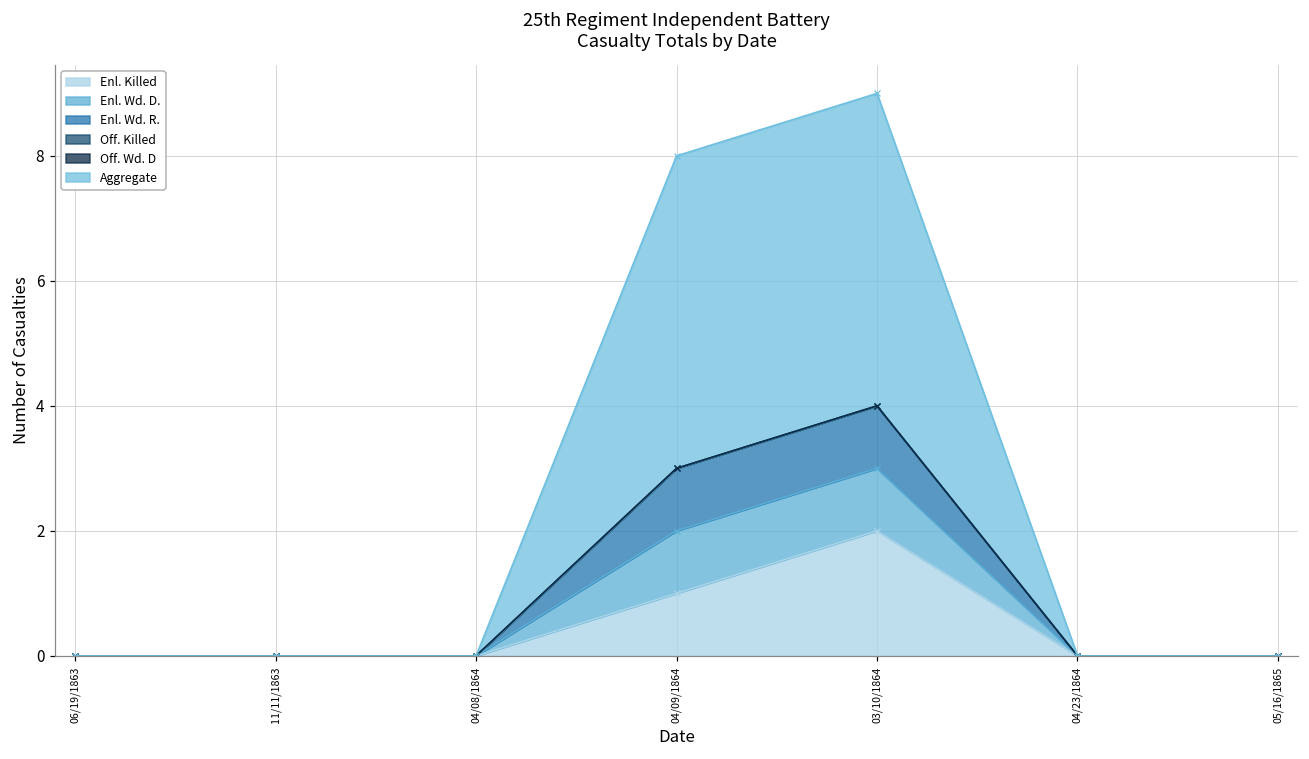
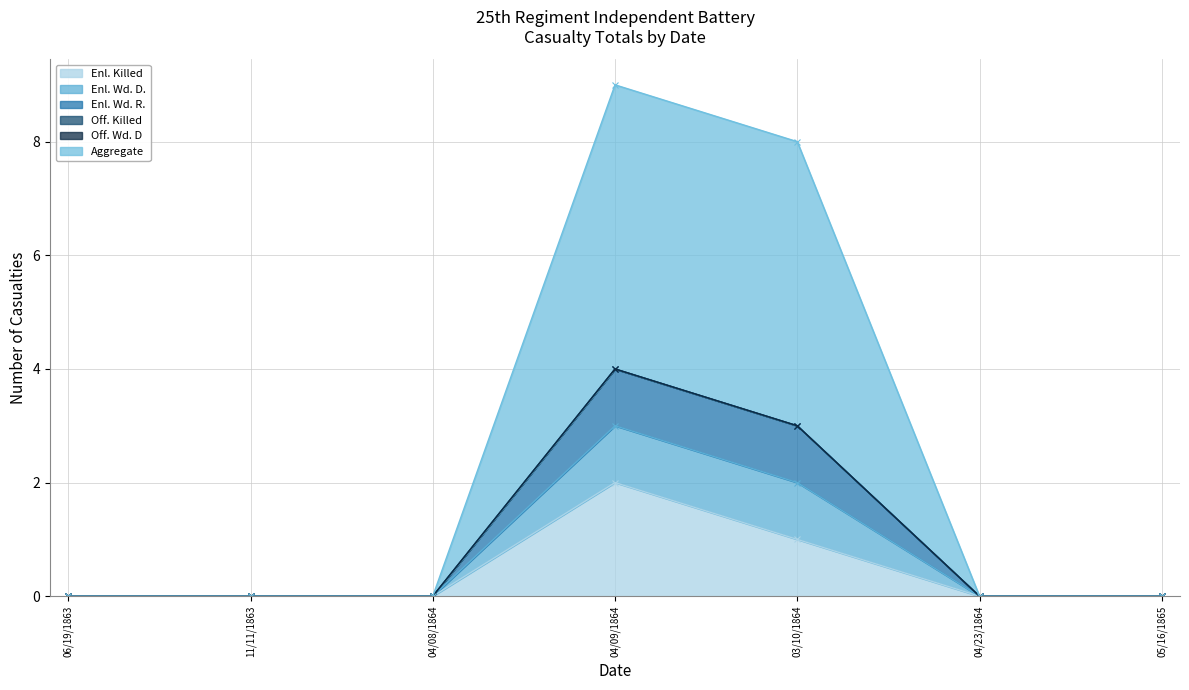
  {
    "Enl. Killed": {
-     "04/09/1864": 1,
-     "03/10/1864": 2
+     "04/09/1864": 2,
+     "03/10/1864": 1
    }
  }
